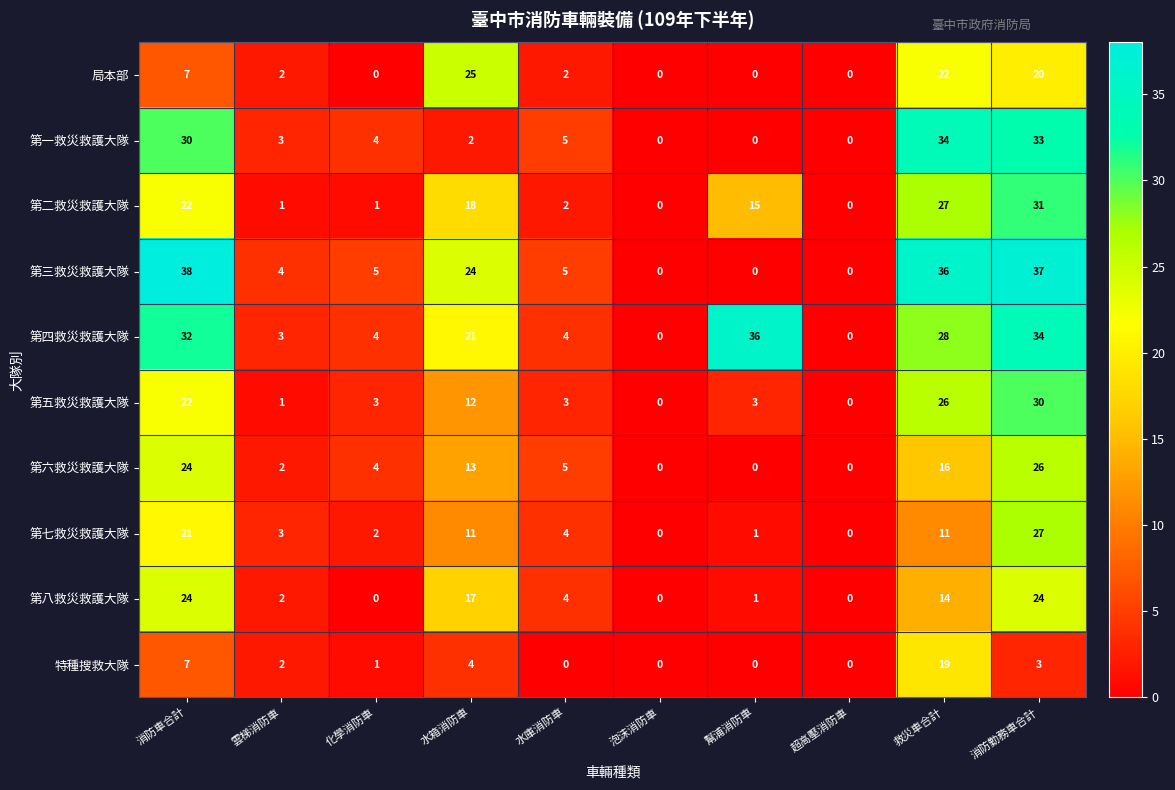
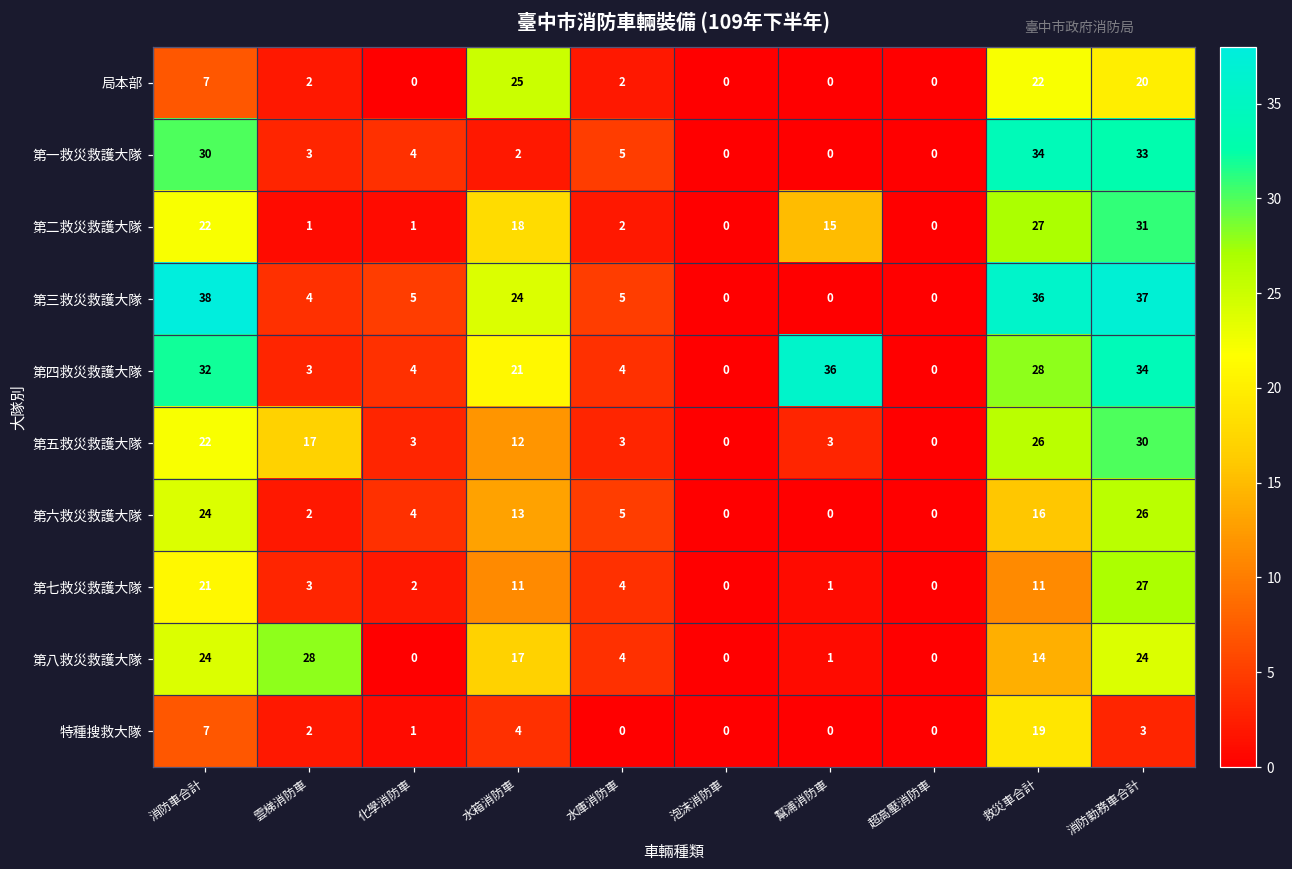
  {
    "局本部": {
      "消防車合計": 7,
      "雲梯消防車": 2,
      "化學消防車": 0,
      "水箱消防車": 25,
      "水庫消防車": 2,
      "泡沫消防車": 0,
      "幫浦消防車": 0,
      "超高壓消防車": 0,
      "救災車合計": 22,
      "消防勤務車合計": 20
    },
    "第一救災救護大隊": {
      "消防車合計": 30,
      "雲梯消防車": 3,
      "化學消防車": 4,
      "水箱消防車": 2,
      "水庫消防車": 5,
      "泡沫消防車": 0,
      "幫浦消防車": 0,
      "超高壓消防車": 0,
      "救災車合計": 34,
      "消防勤務車合計": 33
    },
    "第二救災救護大隊": {
      "消防車合計": 22,
      "雲梯消防車": 1,
      "化學消防車": 1,
      "水箱消防車": 18,
      "水庫消防車": 2,
      "泡沫消防車": 0,
      "幫浦消防車": 15,
      "超高壓消防車": 0,
      "救災車合計": 27,
      "消防勤務車合計": 31
    },
    "第三救災救護大隊": {
      "消防車合計": 38,
      "雲梯消防車": 4,
      "化學消防車": 5,
      "水箱消防車": 24,
      "水庫消防車": 5,
      "泡沫消防車": 0,
      "幫浦消防車": 0,
      "超高壓消防車": 0,
      "救災車合計": 36,
      "消防勤務車合計": 37
    },
    "第四救災救護大隊": {
      "消防車合計": 32,
      "雲梯消防車": 3,
      "化學消防車": 4,
      "水箱消防車": 21,
      "水庫消防車": 4,
      "泡沫消防車": 0,
      "幫浦消防車": 36,
      "超高壓消防車": 0,
      "救災車合計": 28,
      "消防勤務車合計": 34
    },
    "第五救災救護大隊": {
      "消防車合計": 22,
-     "雲梯消防車": 1,
+     "雲梯消防車": 17,
      "化學消防車": 3,
      "水箱消防車": 12,
      "水庫消防車": 3,
      "泡沫消防車": 0,
      "幫浦消防車": 3,
      "超高壓消防車": 0,
      "救災車合計": 26,
      "消防勤務車合計": 30
    },
    "第六救災救護大隊": {
      "消防車合計": 24,
      "雲梯消防車": 2,
      "化學消防車": 4,
      "水箱消防車": 13,
      "水庫消防車": 5,
      "泡沫消防車": 0,
      "幫浦消防車": 0,
      "超高壓消防車": 0,
      "救災車合計": 16,
      "消防勤務車合計": 26
    },
    "第七救災救護大隊": {
      "消防車合計": 21,
      "雲梯消防車": 3,
      "化學消防車": 2,
      "水箱消防車": 11,
      "水庫消防車": 4,
      "泡沫消防車": 0,
      "幫浦消防車": 1,
      "超高壓消防車": 0,
      "救災車合計": 11,
      "消防勤務車合計": 27
    },
    "第八救災救護大隊": {
      "消防車合計": 24,
-     "雲梯消防車": 2,
+     "雲梯消防車": 28,
      "化學消防車": 0,
      "水箱消防車": 17,
      "水庫消防車": 4,
      "泡沫消防車": 0,
      "幫浦消防車": 1,
      "超高壓消防車": 0,
      "救災車合計": 14,
      "消防勤務車合計": 24
    },
    "特種搜救大隊": {
      "消防車合計": 7,
      "雲梯消防車": 2,
      "化學消防車": 1,
      "水箱消防車": 4,
      "水庫消防車": 0,
      "泡沫消防車": 0,
      "幫浦消防車": 0,
      "超高壓消防車": 0,
      "救災車合計": 19,
      "消防勤務車合計": 3
    }
  }
